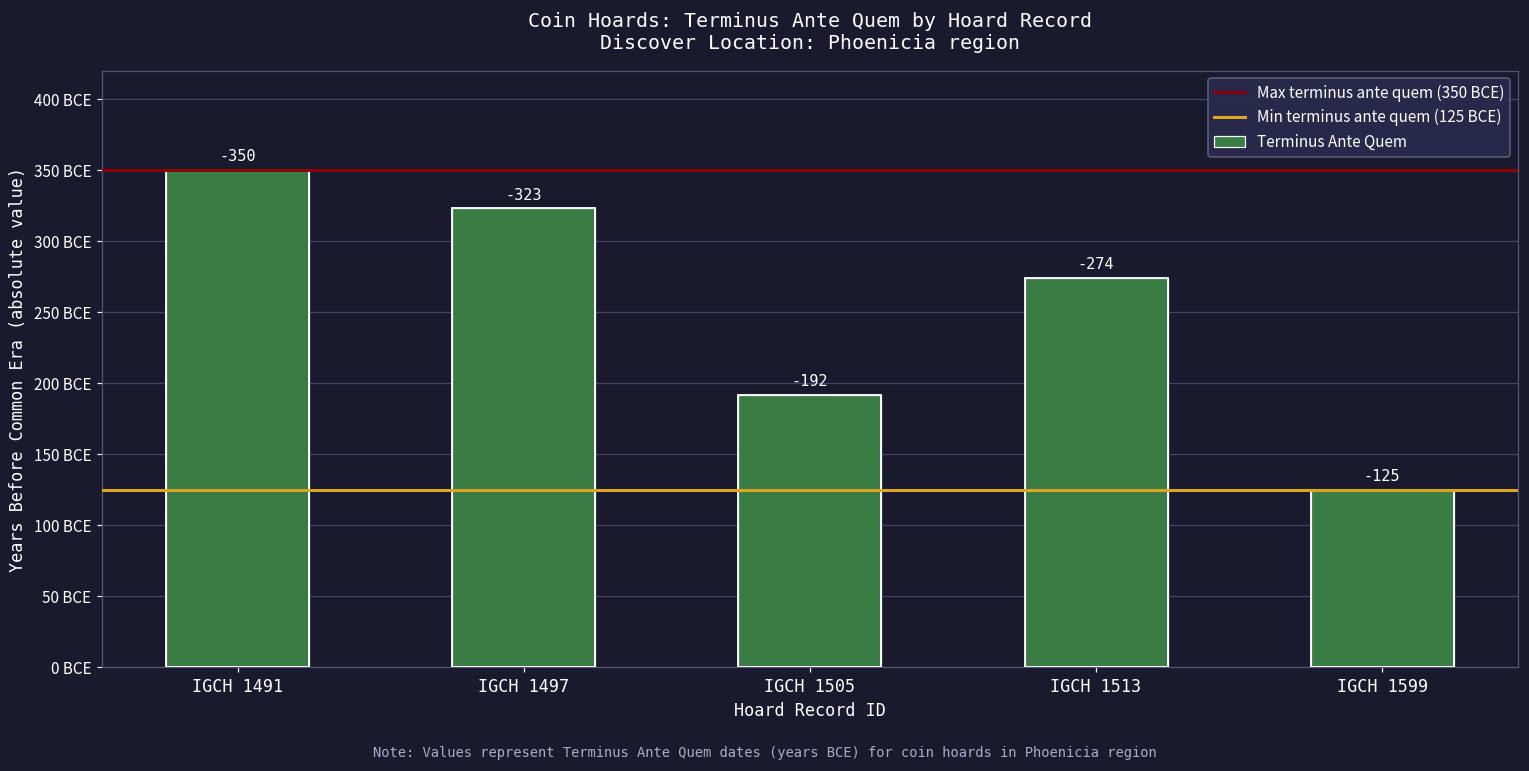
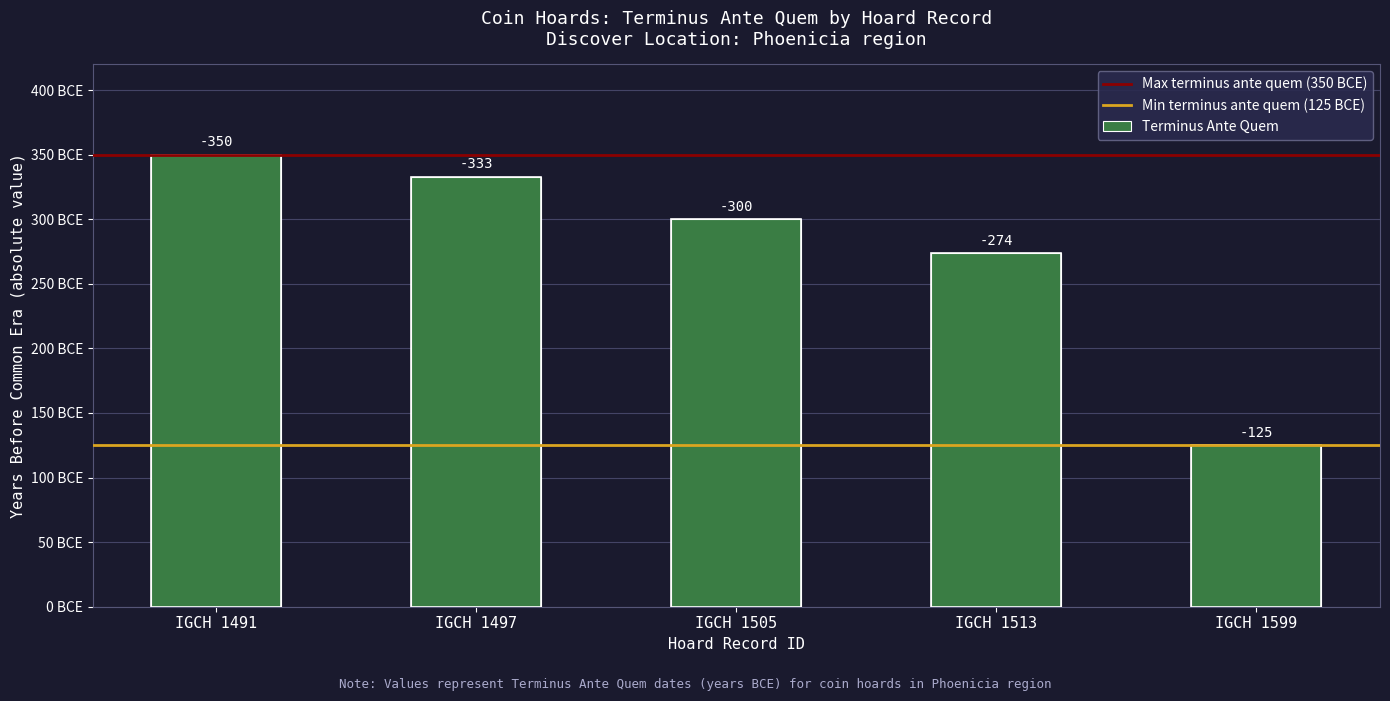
  {
-   "IGCH 1497": -323,
-   "IGCH 1505": -192
+   "IGCH 1497": -333,
+   "IGCH 1505": -300
  }
